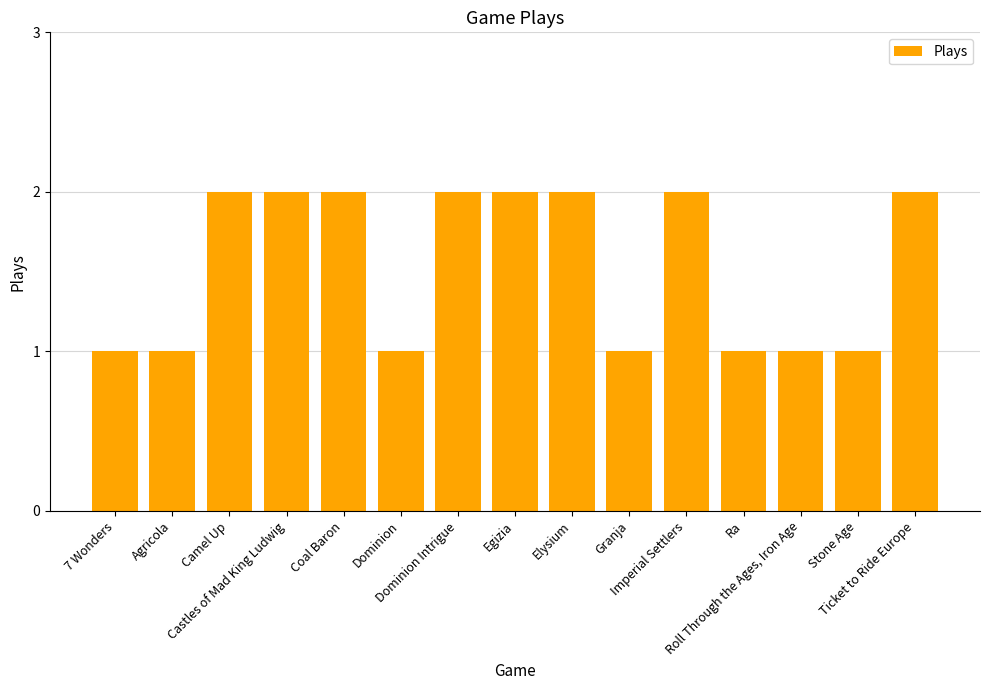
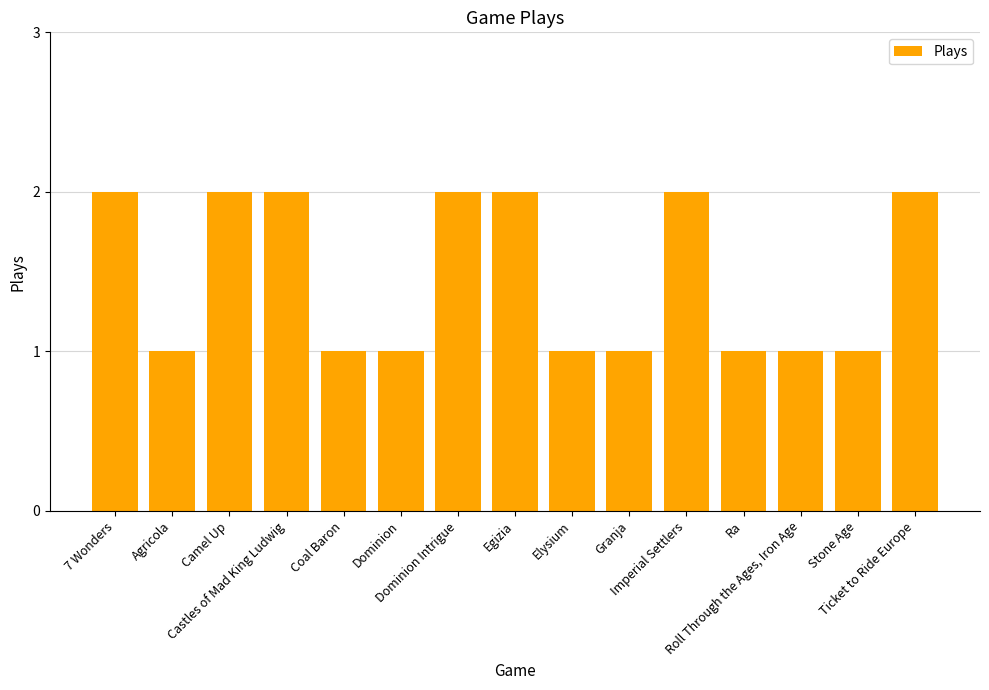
  {
-   "7 Wonders": 1,
+   "7 Wonders": 2,
    "Agricola": 1,
    "Camel Up": 2,
    "Castles of Mad King Ludwig": 2,
-   "Coal Baron": 2,
+   "Coal Baron": 1,
    "Dominion": 1,
    "Dominion Intrigue": 2,
    "Egizia": 2,
-   "Elysium": 2,
+   "Elysium": 1,
    "Granja": 1,
    "Imperial Settlers": 2,
    "Ra": 1,
    "Roll Through the Ages, Iron Age": 1,
    "Stone Age": 1,
    "Ticket to Ride Europe": 2
  }
